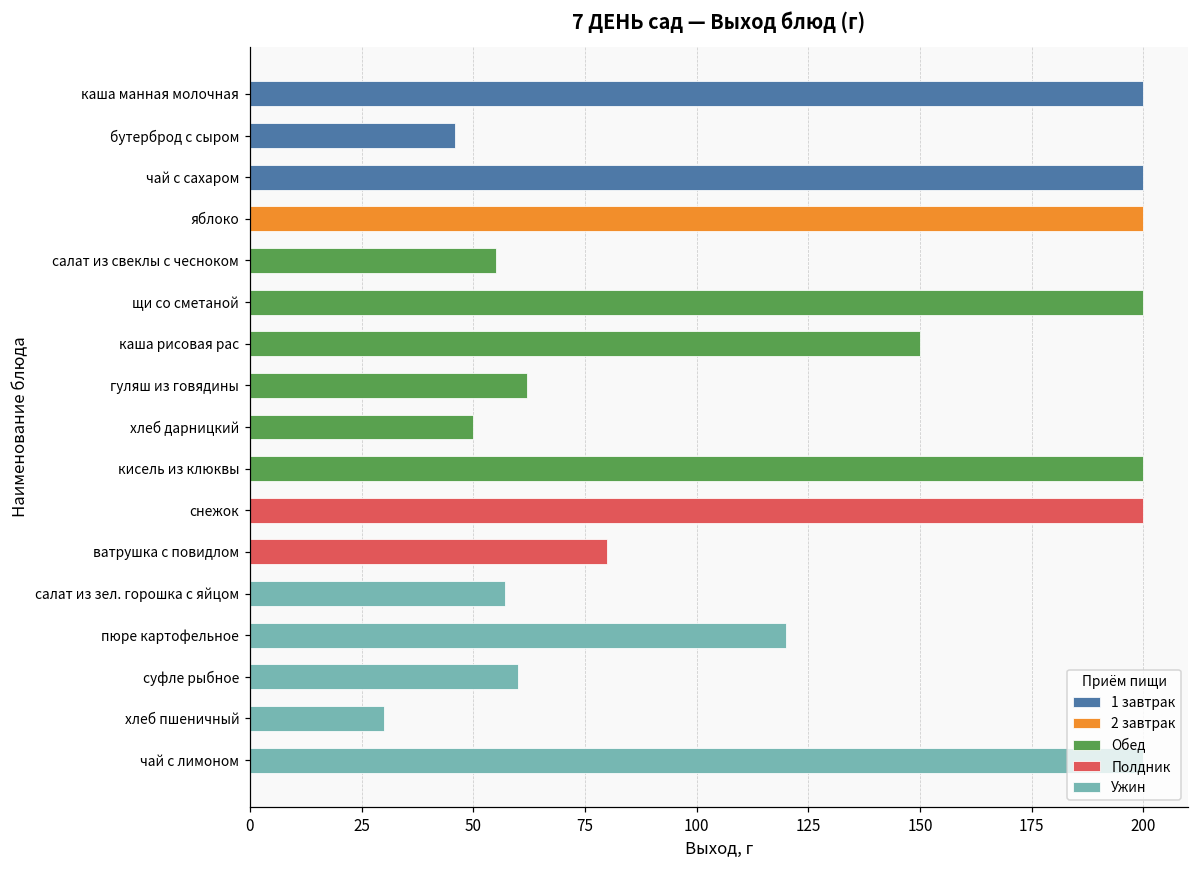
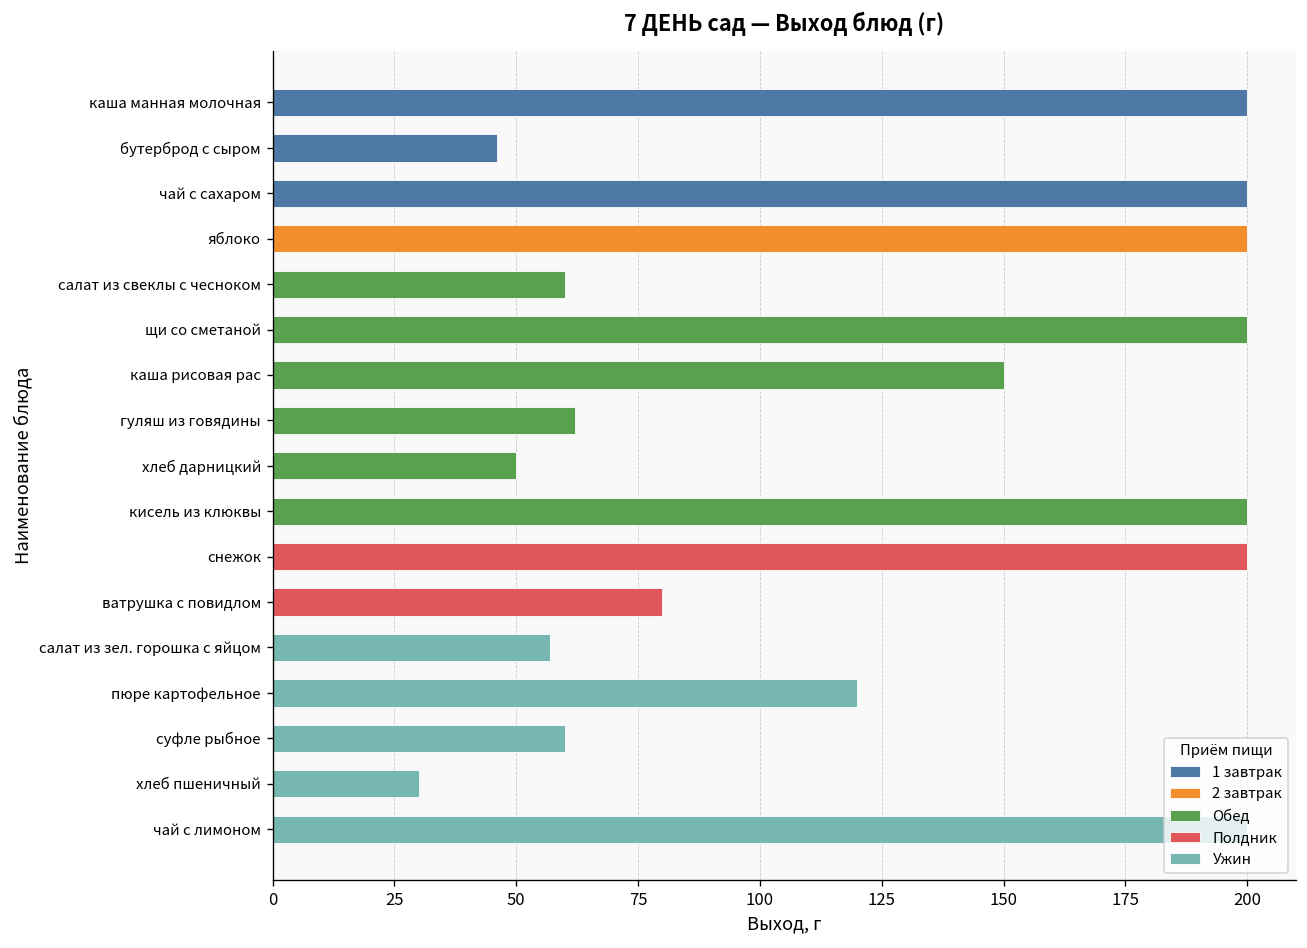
  {
    "1 завтрак": {
      "каша манная молочная": 200,
      "бутерброд с сыром": 46,
      "чай с сахаром": 200
    },
    "2 завтрак": {
      "яблоко": 200
    },
    "Обед": {
-     "салат из свеклы с чесноком": 55,
+     "салат из свеклы с чесноком": 60,
      "щи со сметаной": 200,
      "каша рисовая рас": 150,
      "гуляш из говядины": 62,
      "хлеб дарницкий": 50,
      "кисель из клюквы": 200
    },
    "Полдник": {
      "снежок": 200,
      "ватрушка с повидлом": 80
    },
    "Ужин": {
      "салат из зел. горошка с яйцом": 57,
      "пюре картофельное": 120,
      "суфле рыбное": 60,
      "хлеб пшеничный": 30
    }
  }
